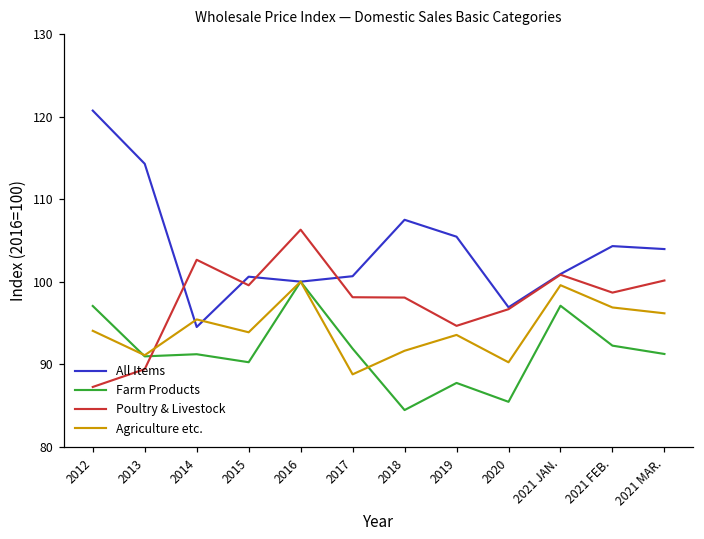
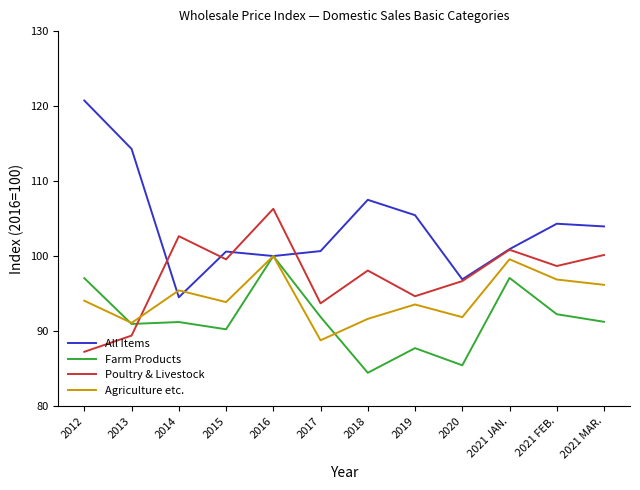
  {
    "All Items": {
      "2012": 121,
      "2013": 114,
      "2014": 95,
      "2015": 101,
      "2017": 101,
      "2018": 108,
      "2019": 105,
      "2021 FEB.": 104,
      "2021 MAR.": 104
    },
    "Farm Products": {
      "2012": 97,
      "2014": 91,
      "2015": 90,
      "2017": 92,
      "2018": 84,
      "2019": 88,
      "2020": 85,
      "2021 JAN.": 97,
      "2021 FEB.": 92,
      "2021 MAR.": 91
    },
    "Poultry & Livestock": {
      "2012": 87,
      "2013": 89,
      "2014": 103,
      "2015": 100,
      "2016": 106,
-     "2017": 98,
+     "2017": 94,
      "2018": 98,
      "2019": 95,
      "2021 FEB.": 99,
      "2021 MAR.": 100
    },
    "Agriculture etc.": {
      "2012": 94,
      "2014": 95,
      "2015": 94,
      "2017": 89,
      "2018": 92,
      "2019": 94,
-     "2020": 90,
+     "2020": 92,
      "2021 JAN.": 100,
      "2021 FEB.": 97,
      "2021 MAR.": 96
    }
  }
